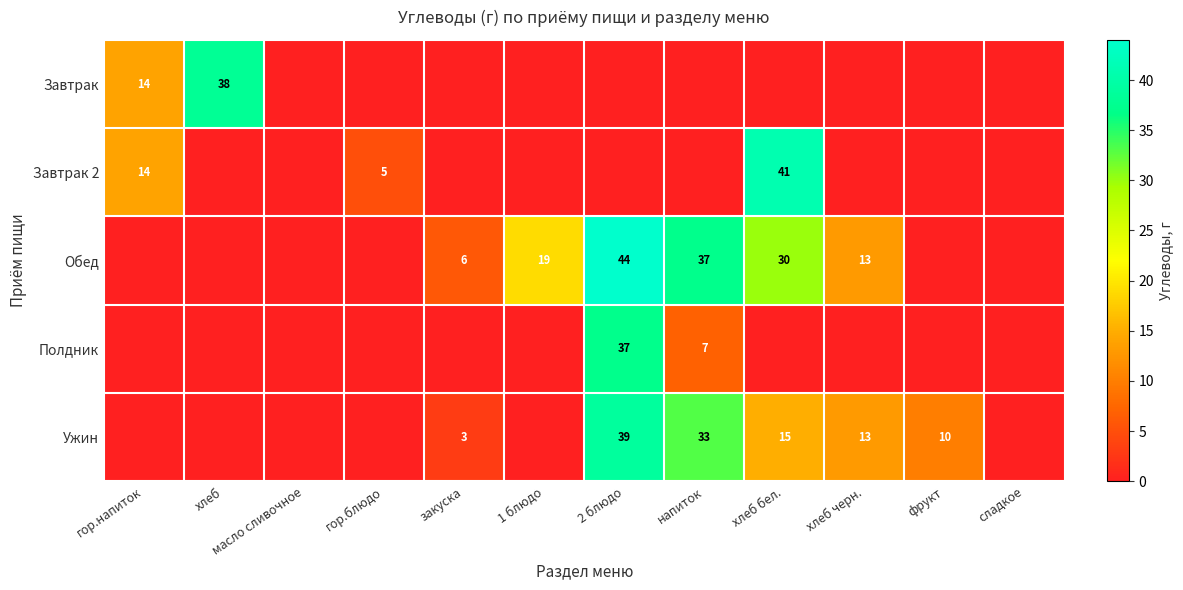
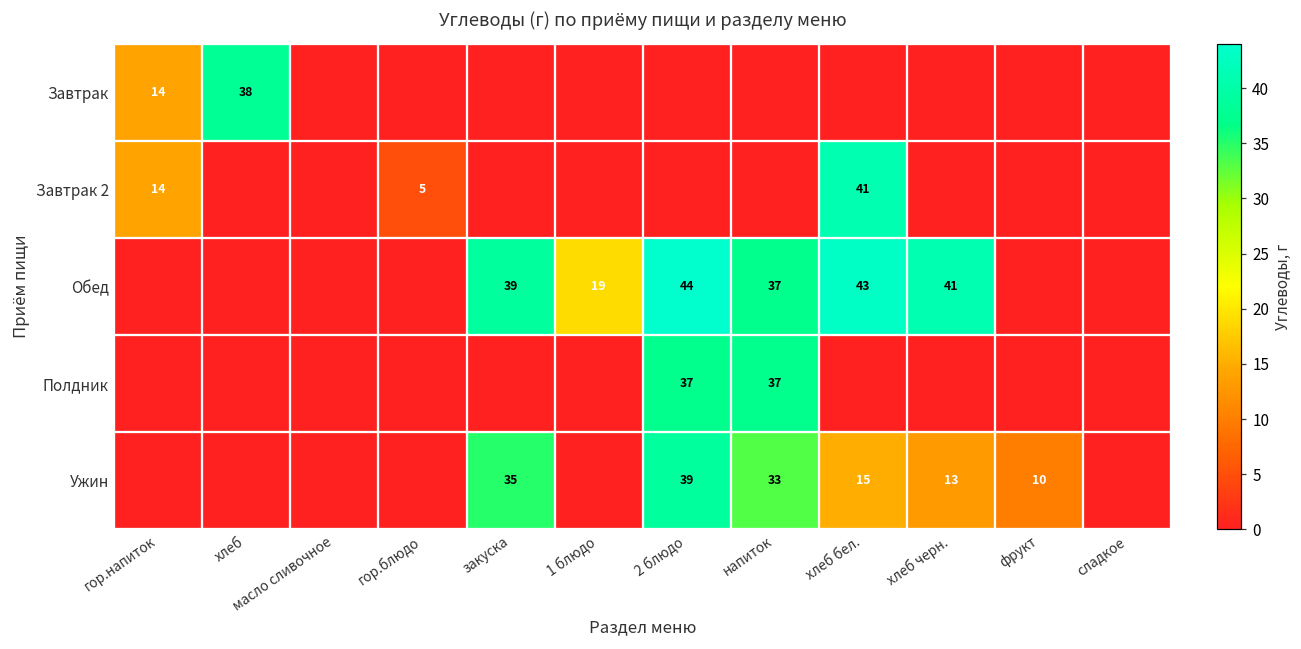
  {
    "Завтрак": {
      "гор.напиток": 14,
      "хлеб": 38
    },
    "Завтрак 2": {
      "гор.напиток": 14,
      "гор.блюдо": 5,
      "хлеб бел.": 41
    },
    "Обед": {
-     "закуска": 6,
+     "закуска": 39,
      "1 блюдо": 19,
      "2 блюдо": 44,
      "напиток": 37,
-     "хлеб бел.": 30,
-     "хлеб черн.": 13
+     "хлеб бел.": 43,
+     "хлеб черн.": 41
    },
    "Полдник": {
      "2 блюдо": 37,
-     "напиток": 7
+     "напиток": 37
    },
    "Ужин": {
-     "закуска": 3,
+     "закуска": 35,
      "2 блюдо": 39,
      "напиток": 33,
      "хлеб бел.": 15,
      "хлеб черн.": 13,
      "фрукт": 10
    }
  }
